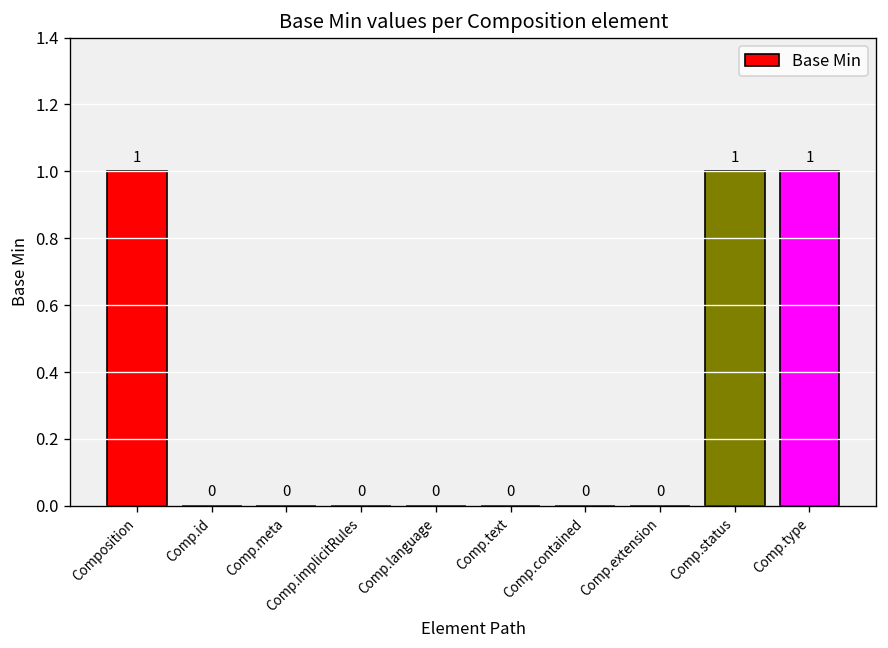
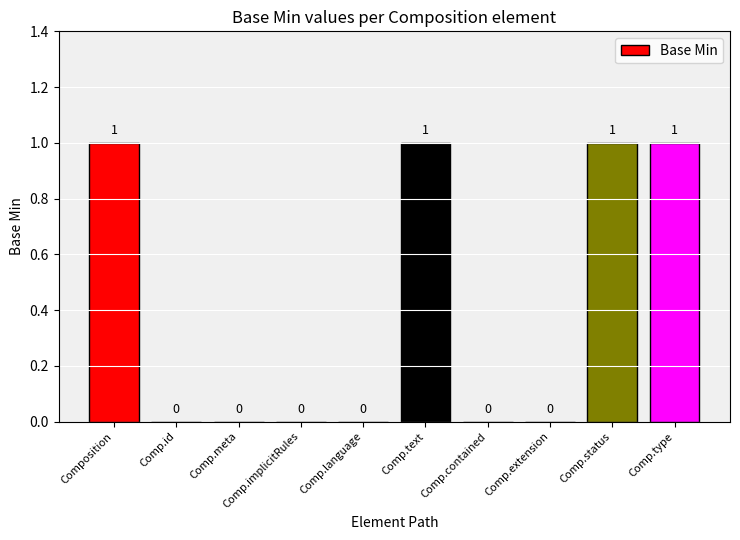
  {
    "Composition": 1,
    "Comp.id": 0,
    "Comp.meta": 0,
    "Comp.implicitRules": 0,
    "Comp.language": 0,
-   "Comp.text": 0,
+   "Comp.text": 1,
    "Comp.contained": 0,
    "Comp.extension": 0,
    "Comp.status": 1,
    "Comp.type": 1
  }
